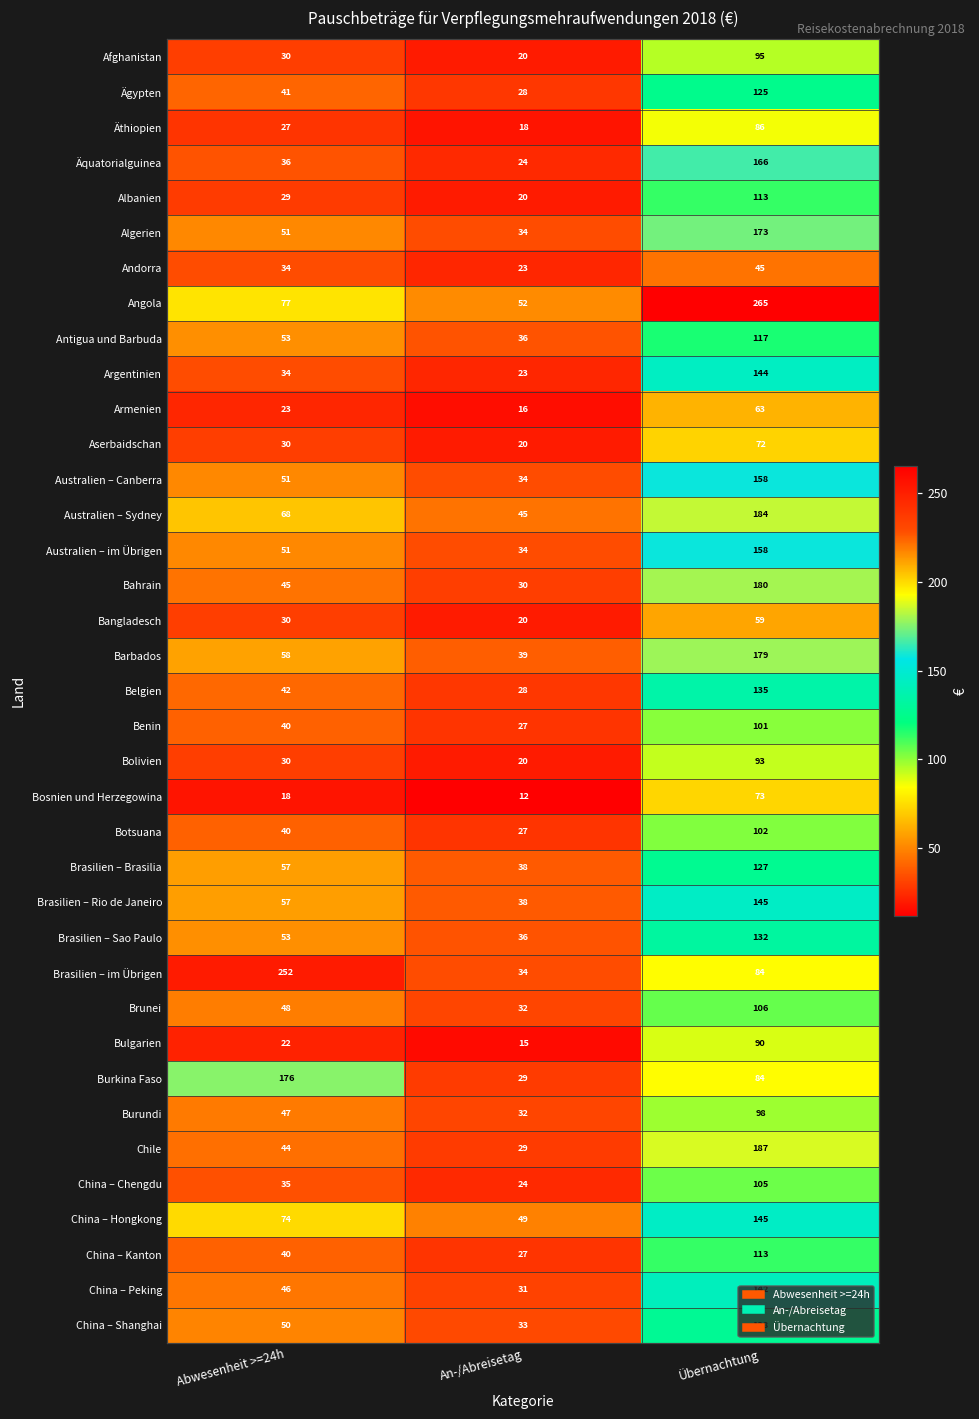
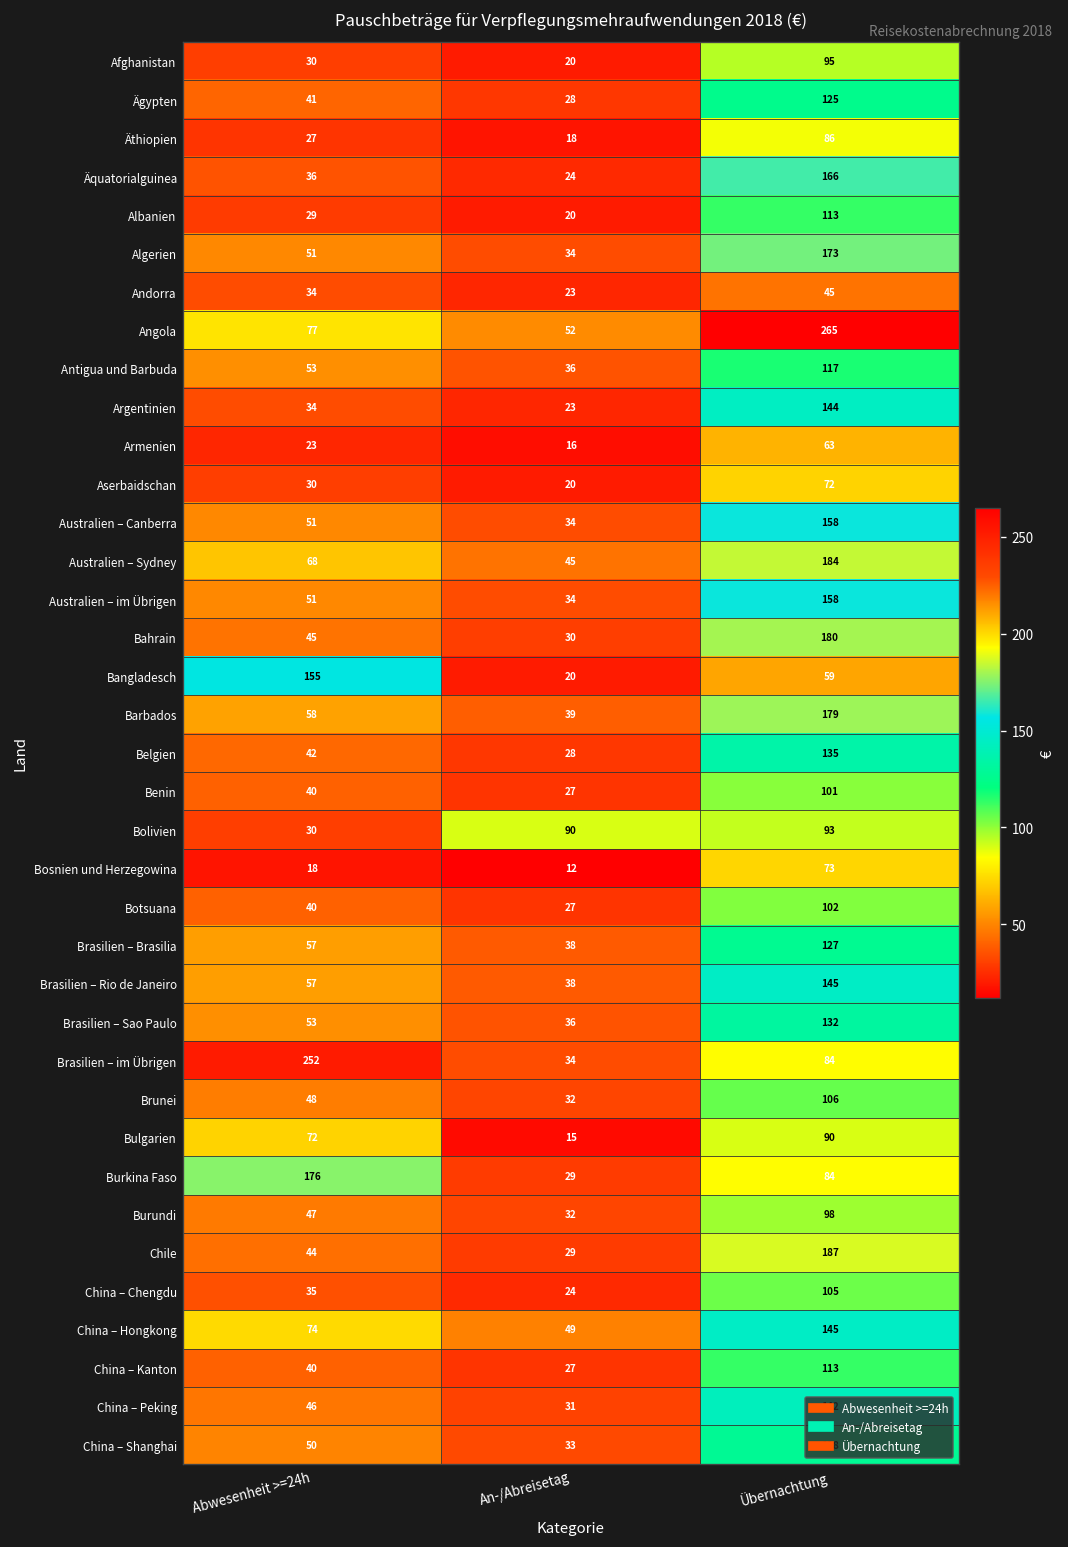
  {
    "Afghanistan": {
      "Abwesenheit >=24h": 30,
      "An-/Abreisetag": 20,
      "Übernachtung": 95
    },
    "Ägypten": {
      "Abwesenheit >=24h": 41,
      "An-/Abreisetag": 28,
      "Übernachtung": 125
    },
    "Äthiopien": {
      "Abwesenheit >=24h": 27,
      "An-/Abreisetag": 18,
      "Übernachtung": 86
    },
    "Äquatorialguinea": {
      "Abwesenheit >=24h": 36,
      "An-/Abreisetag": 24,
      "Übernachtung": 166
    },
    "Albanien": {
      "Abwesenheit >=24h": 29,
      "An-/Abreisetag": 20,
      "Übernachtung": 113
    },
    "Algerien": {
      "Abwesenheit >=24h": 51,
      "An-/Abreisetag": 34,
      "Übernachtung": 173
    },
    "Andorra": {
      "Abwesenheit >=24h": 34,
      "An-/Abreisetag": 23,
      "Übernachtung": 45
    },
    "Angola": {
      "Abwesenheit >=24h": 77,
      "An-/Abreisetag": 52,
      "Übernachtung": 265
    },
    "Antigua und Barbuda": {
      "Abwesenheit >=24h": 53,
      "An-/Abreisetag": 36,
      "Übernachtung": 117
    },
    "Argentinien": {
      "Abwesenheit >=24h": 34,
      "An-/Abreisetag": 23,
      "Übernachtung": 144
    },
    "Armenien": {
      "Abwesenheit >=24h": 23,
      "An-/Abreisetag": 16,
      "Übernachtung": 63
    },
    "Aserbaidschan": {
      "Abwesenheit >=24h": 30,
      "An-/Abreisetag": 20,
      "Übernachtung": 72
    },
    "Australien – Canberra": {
      "Abwesenheit >=24h": 51,
      "An-/Abreisetag": 34,
      "Übernachtung": 158
    },
    "Australien – Sydney": {
      "Abwesenheit >=24h": 68,
      "An-/Abreisetag": 45,
      "Übernachtung": 184
    },
    "Australien – im Übrigen": {
      "Abwesenheit >=24h": 51,
      "An-/Abreisetag": 34,
      "Übernachtung": 158
    },
    "Bahrain": {
      "Abwesenheit >=24h": 45,
      "An-/Abreisetag": 30,
      "Übernachtung": 180
    },
    "Bangladesch": {
-     "Abwesenheit >=24h": 30,
+     "Abwesenheit >=24h": 155,
      "An-/Abreisetag": 20,
      "Übernachtung": 59
    },
    "Barbados": {
      "Abwesenheit >=24h": 58,
      "An-/Abreisetag": 39,
      "Übernachtung": 179
    },
    "Belgien": {
      "Abwesenheit >=24h": 42,
      "An-/Abreisetag": 28,
      "Übernachtung": 135
    },
    "Benin": {
      "Abwesenheit >=24h": 40,
      "An-/Abreisetag": 27,
      "Übernachtung": 101
    },
    "Bolivien": {
      "Abwesenheit >=24h": 30,
-     "An-/Abreisetag": 20,
+     "An-/Abreisetag": 90,
      "Übernachtung": 93
    },
    "Bosnien und Herzegowina": {
      "Abwesenheit >=24h": 18,
      "An-/Abreisetag": 12,
      "Übernachtung": 73
    },
    "Botsuana": {
      "Abwesenheit >=24h": 40,
      "An-/Abreisetag": 27,
      "Übernachtung": 102
    },
    "Brasilien – Brasilia": {
      "Abwesenheit >=24h": 57,
      "An-/Abreisetag": 38,
      "Übernachtung": 127
    },
    "Brasilien – Rio de Janeiro": {
      "Abwesenheit >=24h": 57,
      "An-/Abreisetag": 38,
      "Übernachtung": 145
    },
    "Brasilien – Sao Paulo": {
      "Abwesenheit >=24h": 53,
      "An-/Abreisetag": 36,
      "Übernachtung": 132
    },
    "Brasilien – im Übrigen": {
      "Abwesenheit >=24h": 252,
      "An-/Abreisetag": 34,
      "Übernachtung": 84
    },
    "Brunei": {
      "Abwesenheit >=24h": 48,
      "An-/Abreisetag": 32,
      "Übernachtung": 106
    },
    "Bulgarien": {
-     "Abwesenheit >=24h": 22,
+     "Abwesenheit >=24h": 72,
      "An-/Abreisetag": 15,
      "Übernachtung": 90
    },
    "Burkina Faso": {
      "Abwesenheit >=24h": 176,
      "An-/Abreisetag": 29,
      "Übernachtung": 84
    },
    "Burundi": {
      "Abwesenheit >=24h": 47,
      "An-/Abreisetag": 32,
      "Übernachtung": 98
    },
    "Chile": {
      "Abwesenheit >=24h": 44,
      "An-/Abreisetag": 29,
      "Übernachtung": 187
    },
    "China – Chengdu": {
      "Abwesenheit >=24h": 35,
      "An-/Abreisetag": 24,
      "Übernachtung": 105
    },
    "China – Hongkong": {
      "Abwesenheit >=24h": 74,
      "An-/Abreisetag": 49,
      "Übernachtung": 145
    },
    "China – Kanton": {
      "Abwesenheit >=24h": 40,
      "An-/Abreisetag": 27,
      "Übernachtung": 113
    },
    "China – Peking": {
      "Abwesenheit >=24h": 46,
      "An-/Abreisetag": 31
    },
    "China – Shanghai": {
      "Abwesenheit >=24h": 50,
      "An-/Abreisetag": 33
    }
  }
